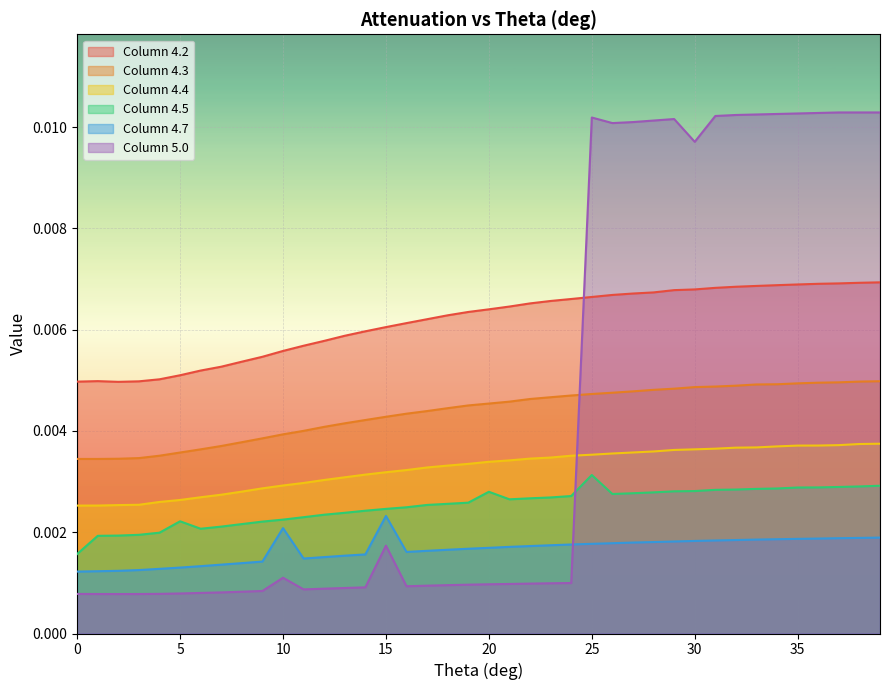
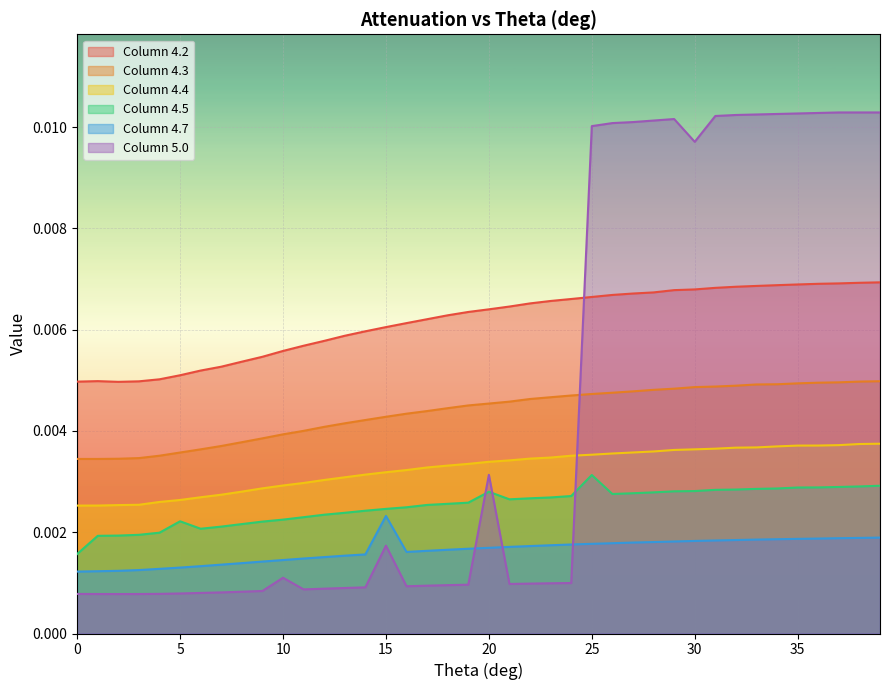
  {
    "Column 4.5": {
      "0": 0.0016,
      "5": 0.0022,
      "10": 0.0022,
      "15": 0.0025,
      "20": 0.0028,
      "25": 0.0031,
      "30": 0.0028,
      "35": 0.0029
    },
    "Column 4.7": {
      "0": 0.0012,
      "5": 0.0013,
-     "10": 0.0021,
+     "10": 0.0015,
      "15": 0.0023,
      "20": 0.0017,
      "25": 0.0018,
      "30": 0.0018,
      "35": 0.0019
    },
    "Column 5.0": {
      "0": 0.0008,
      "5": 0.0008,
      "10": 0.0011,
      "15": 0.0017,
-     "20": 0.0010,
-     "25": 0.0102,
+     "20": 0.0031,
+     "25": 0.0100,
      "30": 0.0097,
      "35": 0.0103
    }
  }
